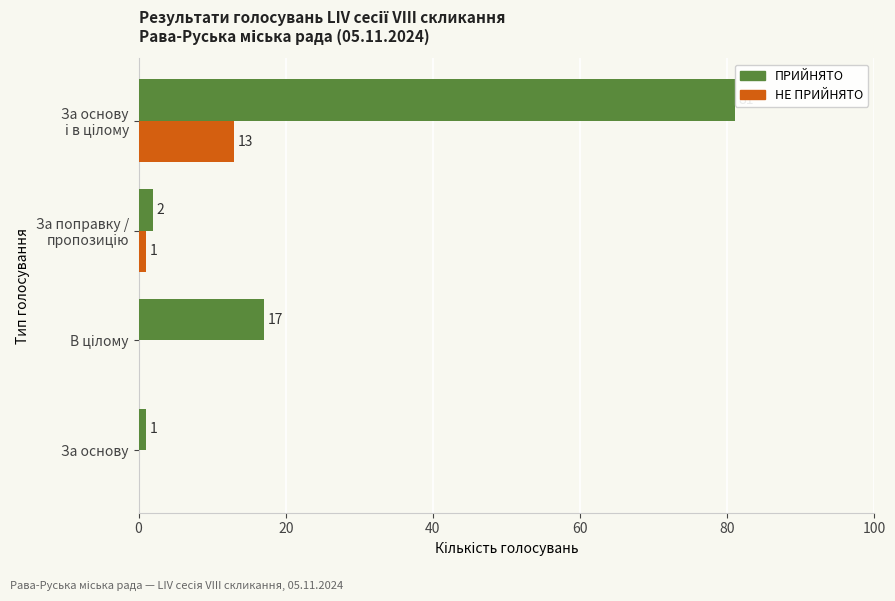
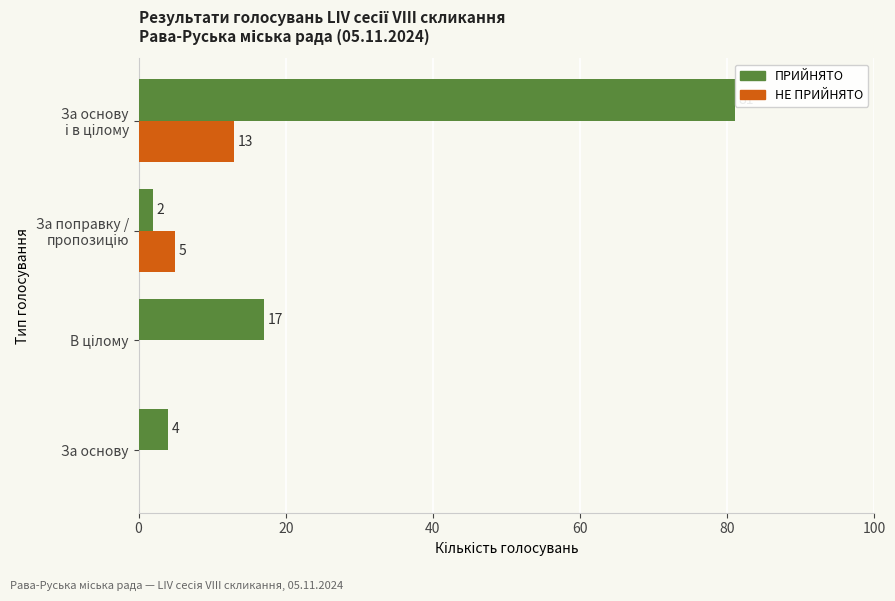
  {
    "ПРИЙНЯТО": {
      "За поправку / пропозицію": 2,
      "В цілому": 17,
-     "За основу": 1
+     "За основу": 4
    },
    "НЕ ПРИЙНЯТО": {
      "За основу і в цілому": 13,
-     "За поправку / пропозицію": 1
+     "За поправку / пропозицію": 5
    }
  }
